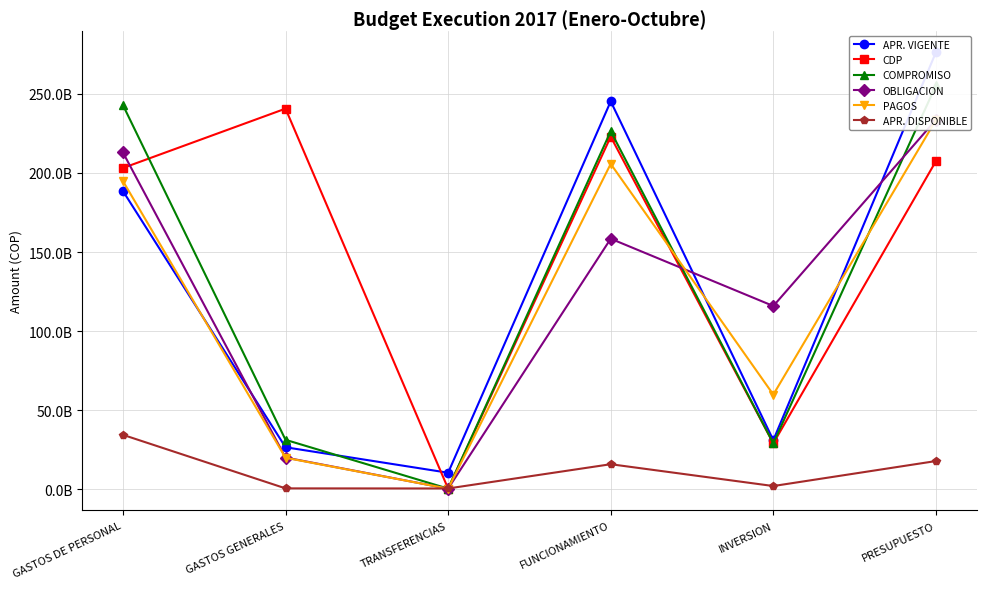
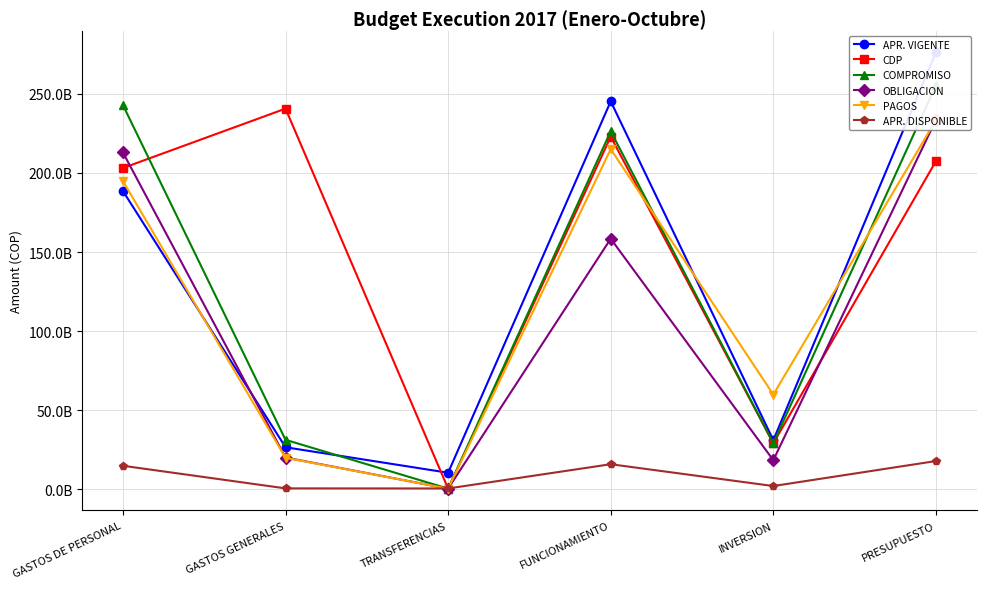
  {
    "APR. VIGENTE": {
      "GASTOS DE PERSONAL": 189000000000,
      "GASTOS GENERALES": 27000000000,
      "TRANSFERENCIAS": 10000000000,
      "FUNCIONAMIENTO": 245000000000,
      "INVERSION": 31000000000
    },
    "CDP": {
      "GASTOS DE PERSONAL": 203000000000,
      "GASTOS GENERALES": 241000000000,
      "FUNCIONAMIENTO": 223000000000,
      "PRESUPUESTO": 207000000000
    },
    "COMPROMISO": {
      "GASTOS DE PERSONAL": 243000000000,
      "GASTOS GENERALES": 31000000000,
      "FUNCIONAMIENTO": 226000000000
    },
    "OBLIGACION": {
      "GASTOS DE PERSONAL": 213000000000,
      "FUNCIONAMIENTO": 158000000000,
-     "INVERSION": 116000000000
+     "INVERSION": 18000000000
    },
    "PAGOS": {
      "GASTOS DE PERSONAL": 195000000000,
-     "FUNCIONAMIENTO": 206000000000,
+     "FUNCIONAMIENTO": 215000000000,
      "INVERSION": 60000000000
    },
    "APR. DISPONIBLE": {
-     "GASTOS DE PERSONAL": 34000000000,
+     "GASTOS DE PERSONAL": 15000000000,
      "GASTOS GENERALES": 1000000000,
      "FUNCIONAMIENTO": 16000000000,
      "INVERSION": 2000000000,
      "PRESUPUESTO": 18000000000
    }
  }
